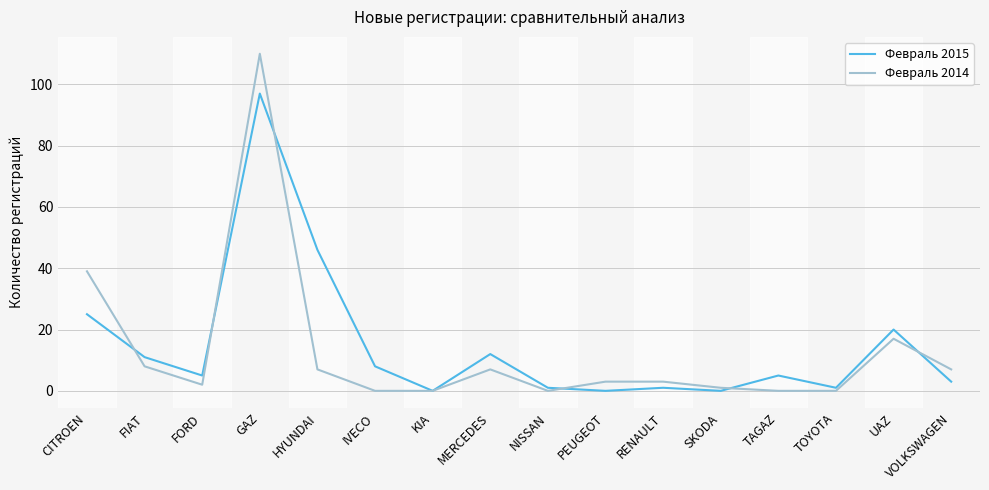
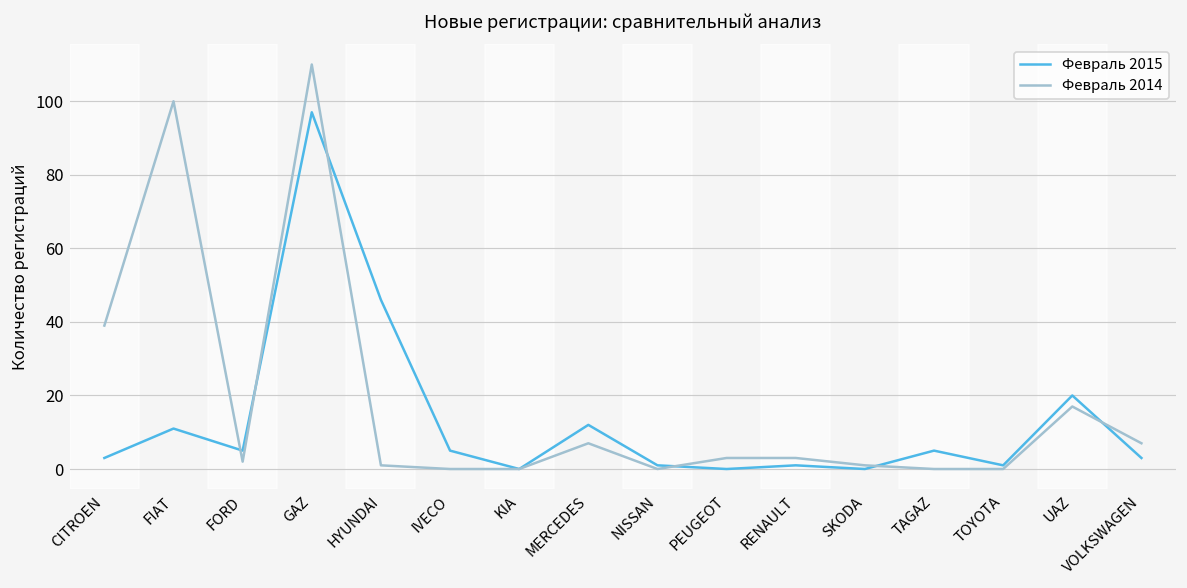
  {
    "Февраль 2015": {
-     "CITROEN": 25,
+     "CITROEN": 3,
      "FIAT": 11,
      "FORD": 5,
      "GAZ": 97,
      "HYUNDAI": 46,
-     "IVECO": 8,
+     "IVECO": 5,
      "MERCEDES": 12,
      "NISSAN": 1,
      "PEUGEOT": 0,
      "RENAULT": 1,
      "SKODA": 0,
      "TAGAZ": 5,
      "TOYOTA": 1,
      "UAZ": 20,
      "VOLKSWAGEN": 3
    },
    "Февраль 2014": {
      "CITROEN": 39,
-     "FIAT": 8,
+     "FIAT": 100,
      "FORD": 2,
      "GAZ": 110,
-     "HYUNDAI": 7,
+     "HYUNDAI": 1,
      "IVECO": 0,
      "MERCEDES": 7,
      "NISSAN": 0,
      "PEUGEOT": 3,
      "RENAULT": 3,
      "SKODA": 1,
      "TAGAZ": 0,
      "TOYOTA": 0,
      "UAZ": 17,
      "VOLKSWAGEN": 7
    }
  }
